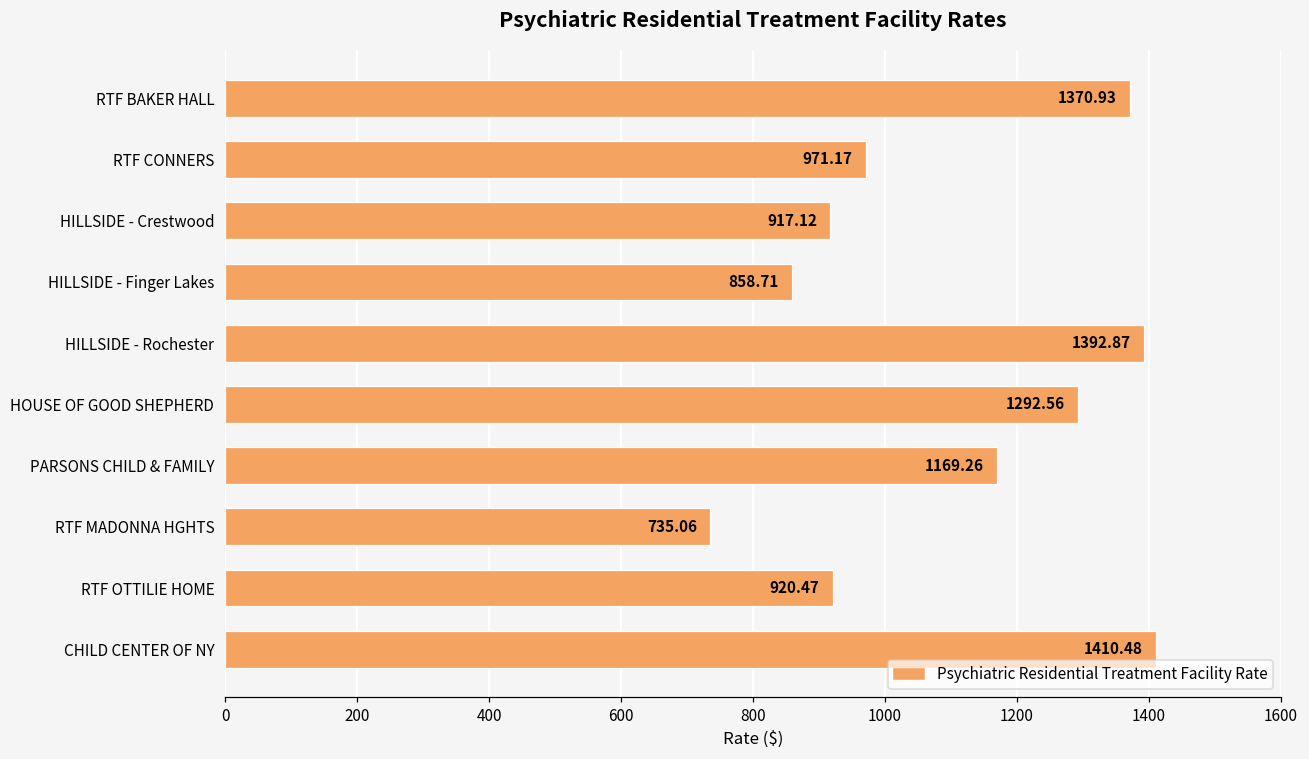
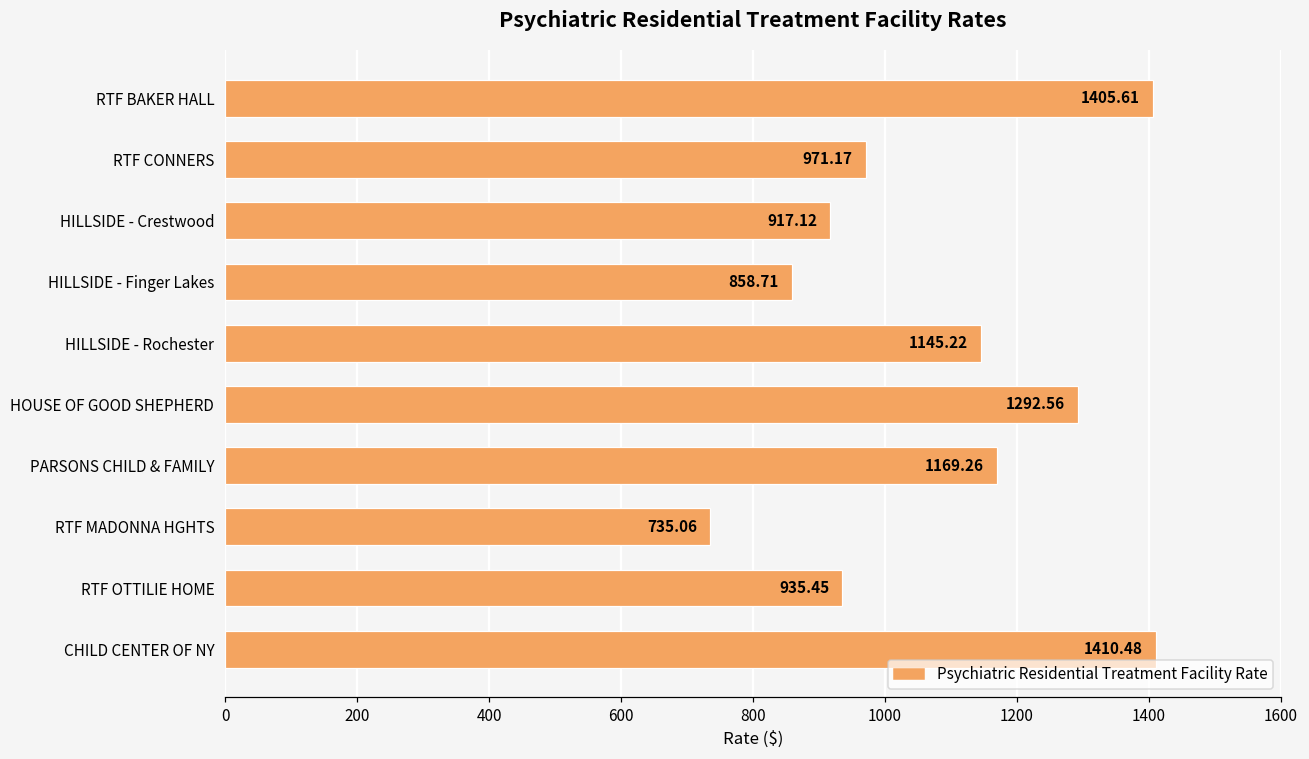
  {
-   "RTF BAKER HALL": 1370.93,
+   "RTF BAKER HALL": 1405.61,
    "RTF CONNERS": 971.17,
    "HILLSIDE - Crestwood": 917.12,
    "HILLSIDE - Finger Lakes": 858.71,
-   "HILLSIDE - Rochester": 1392.87,
+   "HILLSIDE - Rochester": 1145.22,
    "HOUSE OF GOOD SHEPHERD": 1292.56,
    "PARSONS CHILD & FAMILY": 1169.26,
    "RTF MADONNA HGHTS": 735.06,
-   "RTF OTTILIE HOME": 920.47,
+   "RTF OTTILIE HOME": 935.45,
    "CHILD CENTER OF NY": 1410.48
  }
